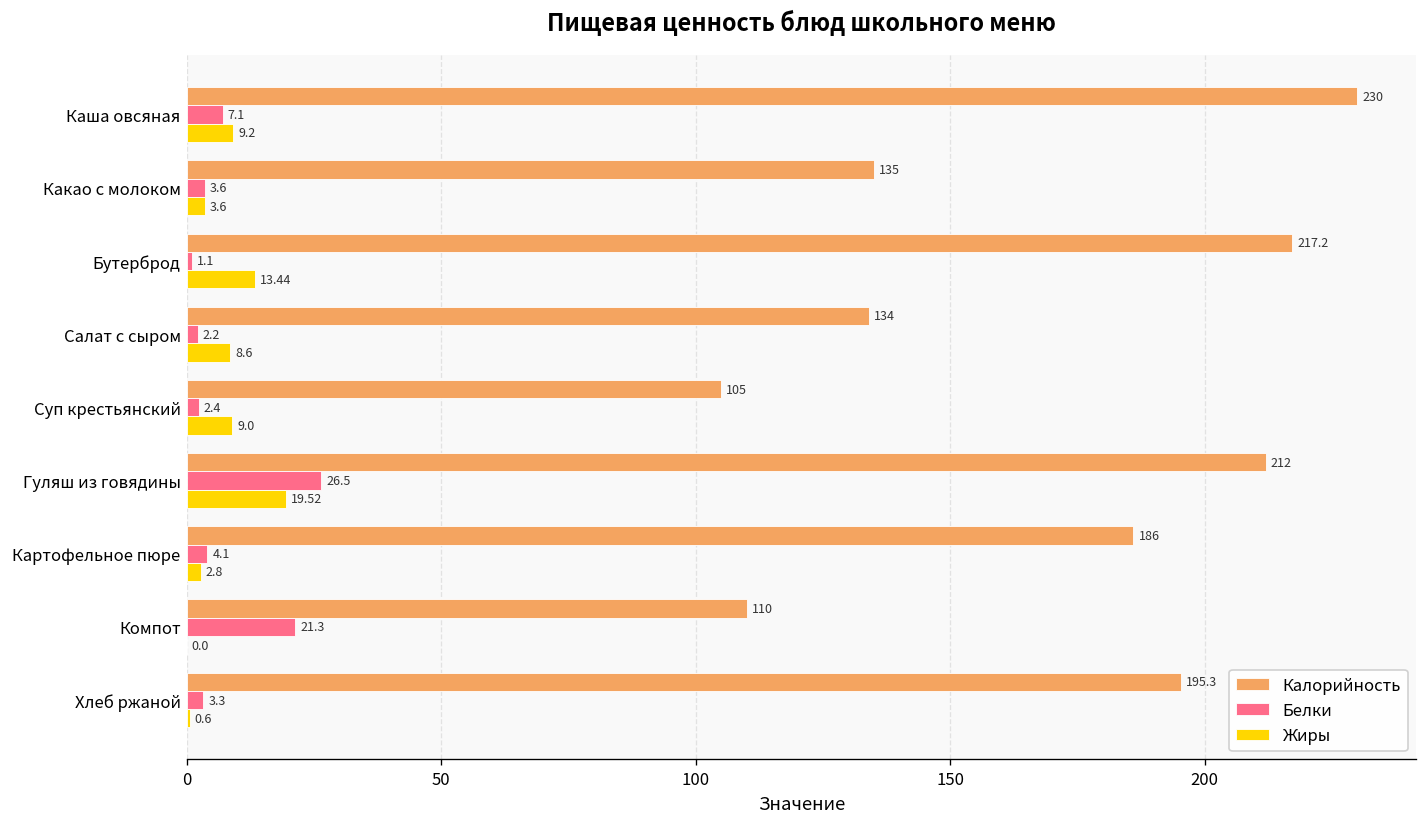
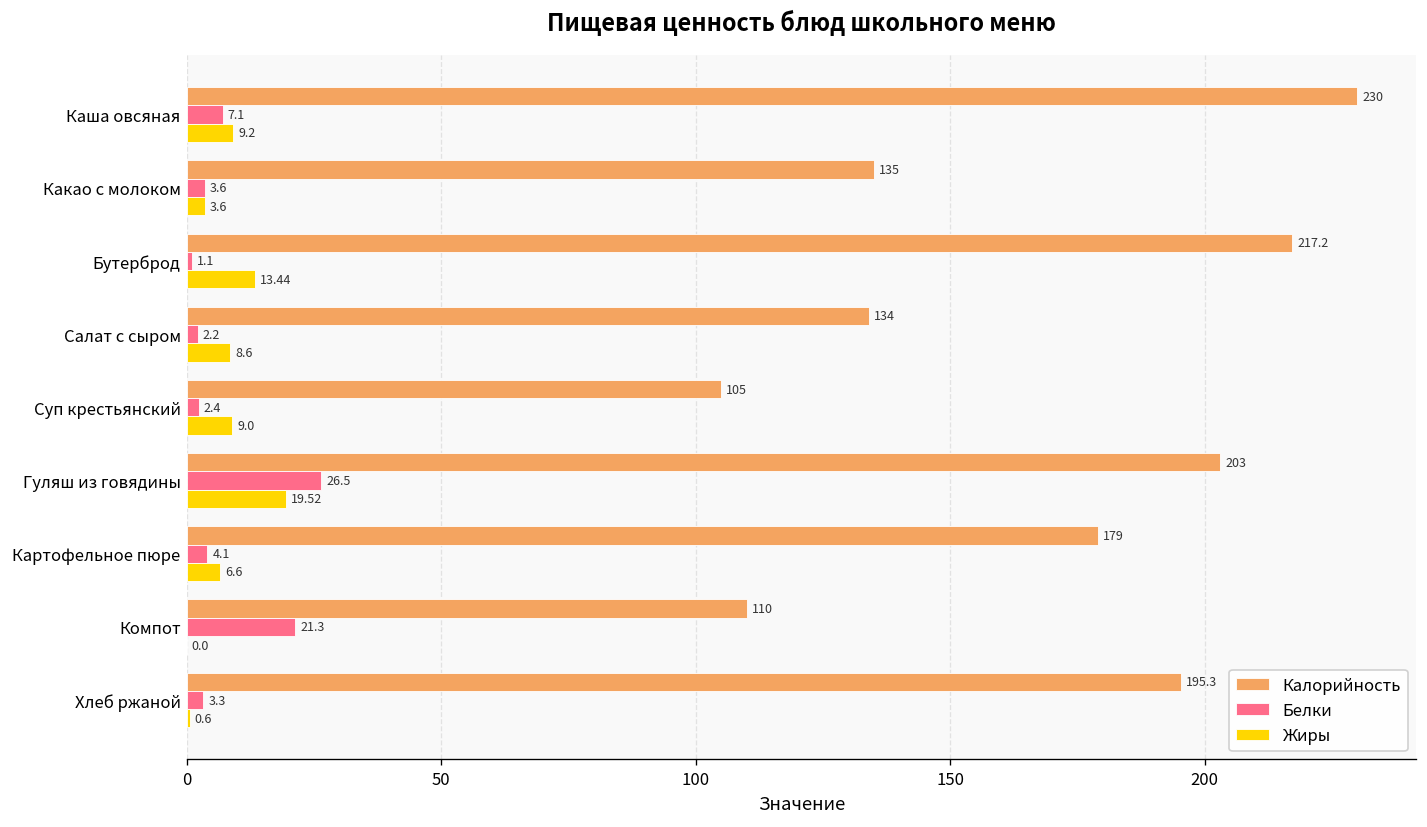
  {
    "Калорийность": {
      "Каша овсяная": 230,
      "Какао с молоком": 135,
      "Бутерброд": 217.2,
      "Салат с сыром": 134,
      "Суп крестьянский": 105,
-     "Гуляш из говядины": 212,
-     "Картофельное пюре": 186,
+     "Гуляш из говядины": 203,
+     "Картофельное пюре": 179,
      "Компот": 110,
      "Хлеб ржаной": 195.3
    },
    "Белки": {
      "Каша овсяная": 7.1,
      "Какао с молоком": 3.6,
      "Бутерброд": 1.1,
      "Салат с сыром": 2.2,
      "Суп крестьянский": 2.4,
      "Гуляш из говядины": 26.5,
      "Картофельное пюре": 4.1,
      "Компот": 21.3,
      "Хлеб ржаной": 3.3
    },
    "Жиры": {
      "Каша овсяная": 9.2,
      "Какао с молоком": 3.6,
      "Бутерброд": 13.44,
      "Салат с сыром": 8.6,
      "Суп крестьянский": 9.0,
      "Гуляш из говядины": 19.52,
-     "Картофельное пюре": 2.8,
+     "Картофельное пюре": 6.6,
      "Компот": 0.0,
      "Хлеб ржаной": 0.6
    }
  }
